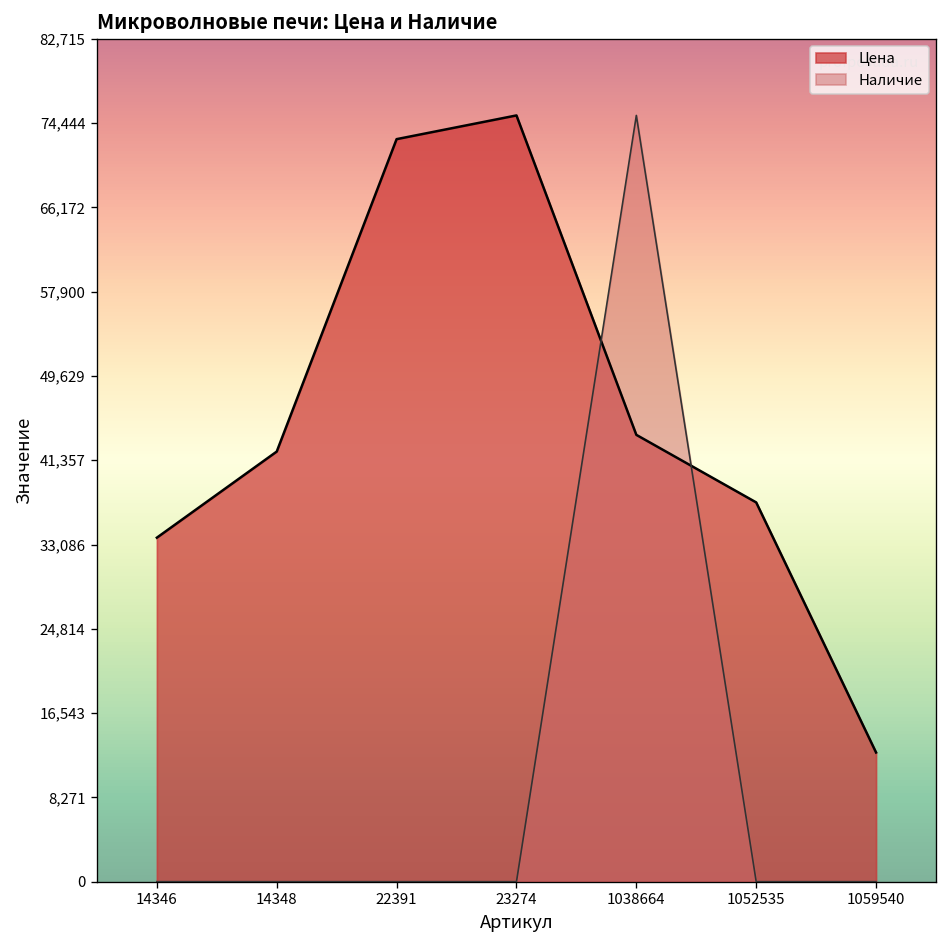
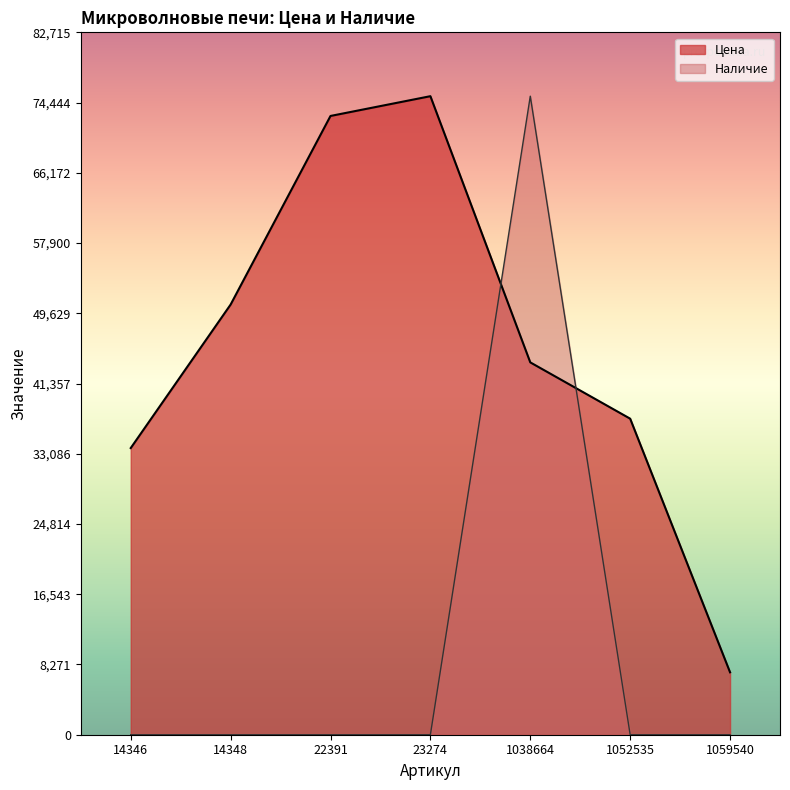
  {
    "Цена": {
      "14346": "34,000",
-     "14348": "42,000",
+     "14348": "51,000",
      "22391": "73,000",
      "23274": "75,000",
      "1038664": "44,000",
      "1052535": "37,000",
-     "1059540": "13,000"
+     "1059540": "7,000"
    },
    "Наличие": {
      "14346": "0",
      "14348": "0",
      "22391": "0",
      "23274": "0",
      "1038664": "75,000",
      "1052535": "0",
      "1059540": "0"
    }
  }
